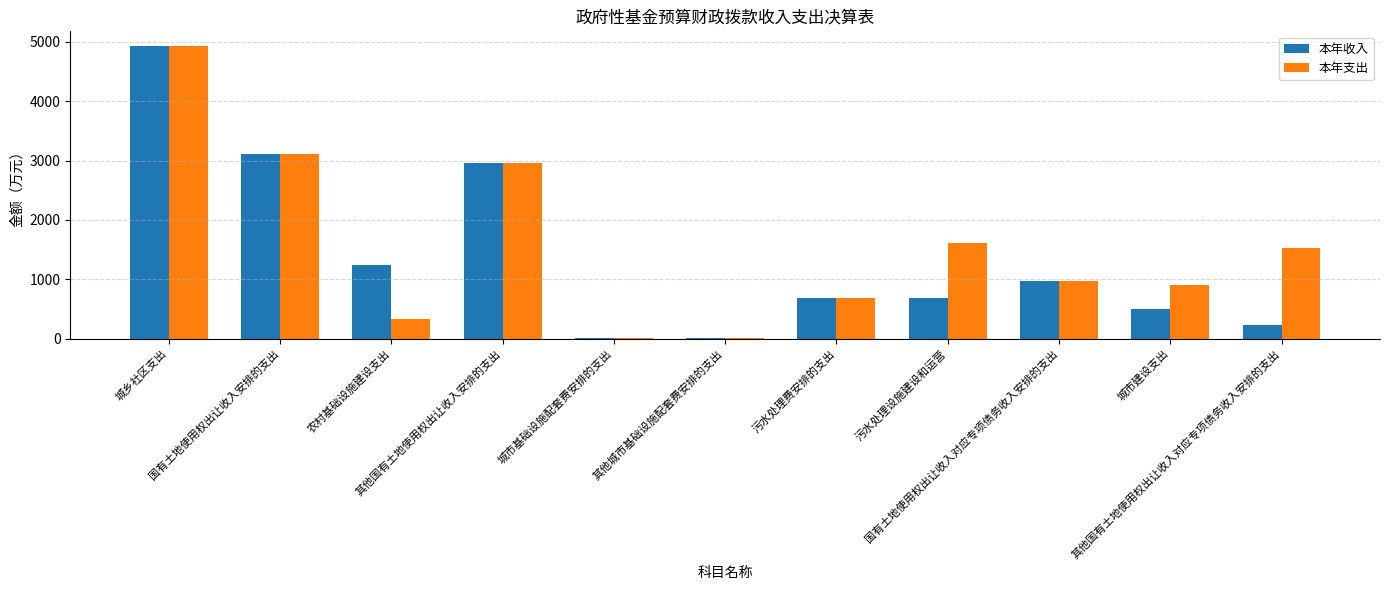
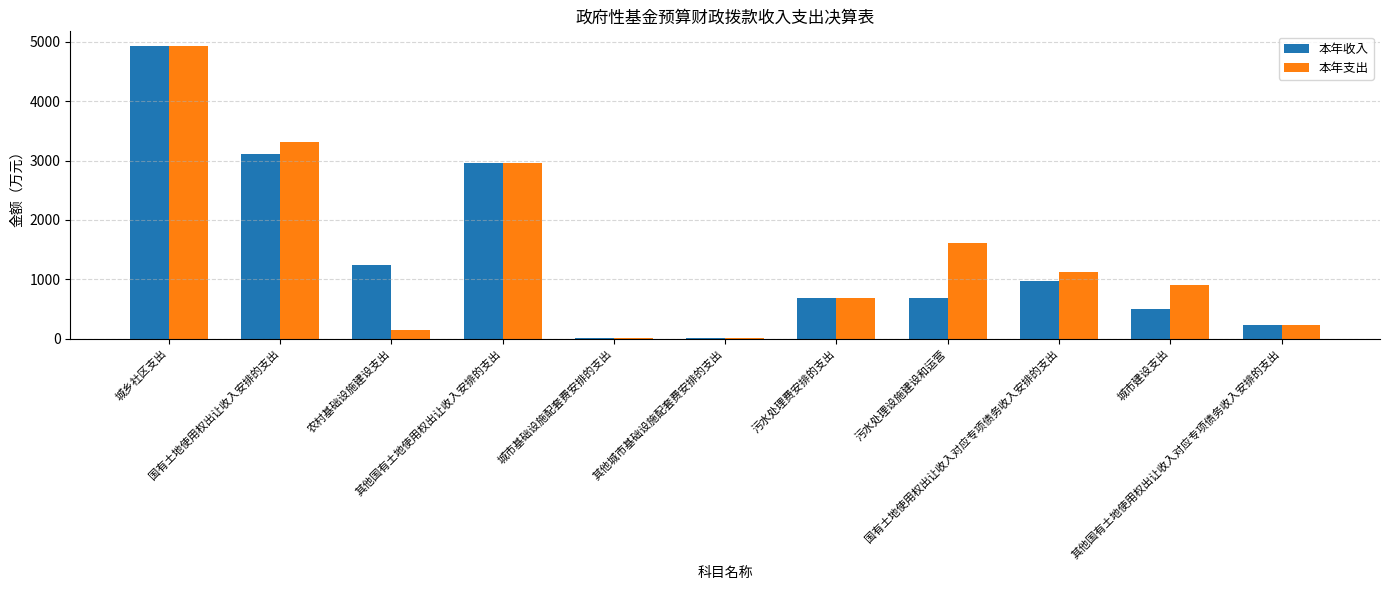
  {
    "本年收入": {
      "城乡社区支出": 4900,
      "国有土地使用权出让收入安排的支出": 3100,
      "农村基础设施建设支出": 1200,
      "其他国有土地使用权出让收入安排的支出": 3000,
      "污水处理费安排的支出": 700,
      "污水处理设施建设和运营": 700,
      "国有土地使用权出让收入对应专项债务收入安排的支出": 1000,
      "城市建设支出": 500,
      "其他国有土地使用权出让收入对应专项债务收入安排的支出": 200
    },
    "本年支出": {
      "城乡社区支出": 4900,
-     "国有土地使用权出让收入安排的支出": 3100,
-     "农村基础设施建设支出": 300,
+     "国有土地使用权出让收入安排的支出": 3300,
+     "农村基础设施建设支出": 200,
      "其他国有土地使用权出让收入安排的支出": 3000,
      "污水处理费安排的支出": 700,
      "污水处理设施建设和运营": 1600,
-     "国有土地使用权出让收入对应专项债务收入安排的支出": 1000,
+     "国有土地使用权出让收入对应专项债务收入安排的支出": 1100,
      "城市建设支出": 900,
-     "其他国有土地使用权出让收入对应专项债务收入安排的支出": 1500
+     "其他国有土地使用权出让收入对应专项债务收入安排的支出": 200
    }
  }
